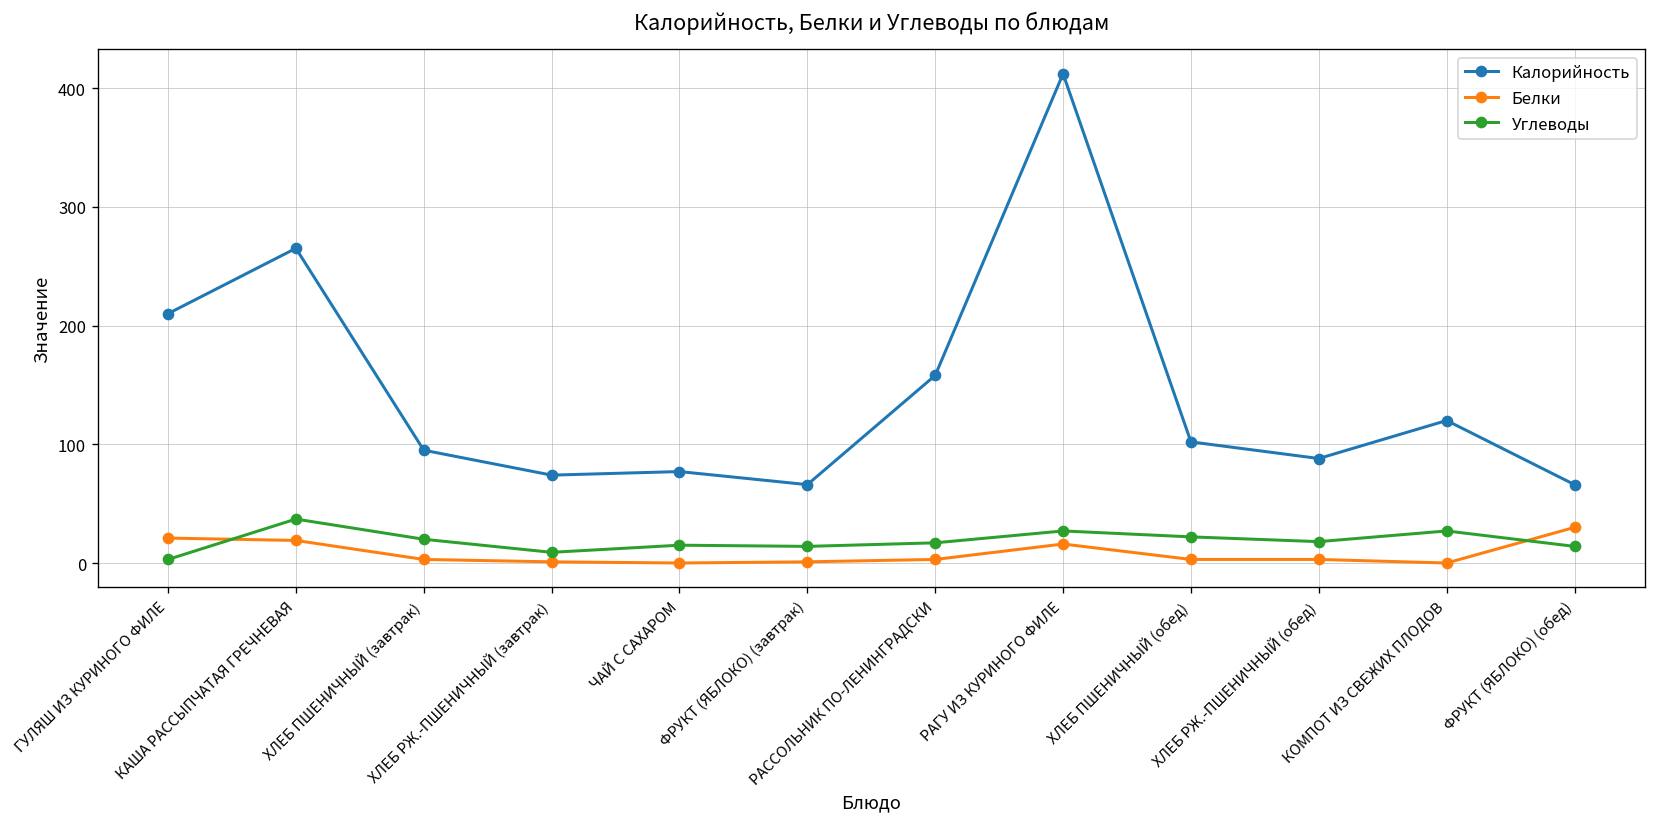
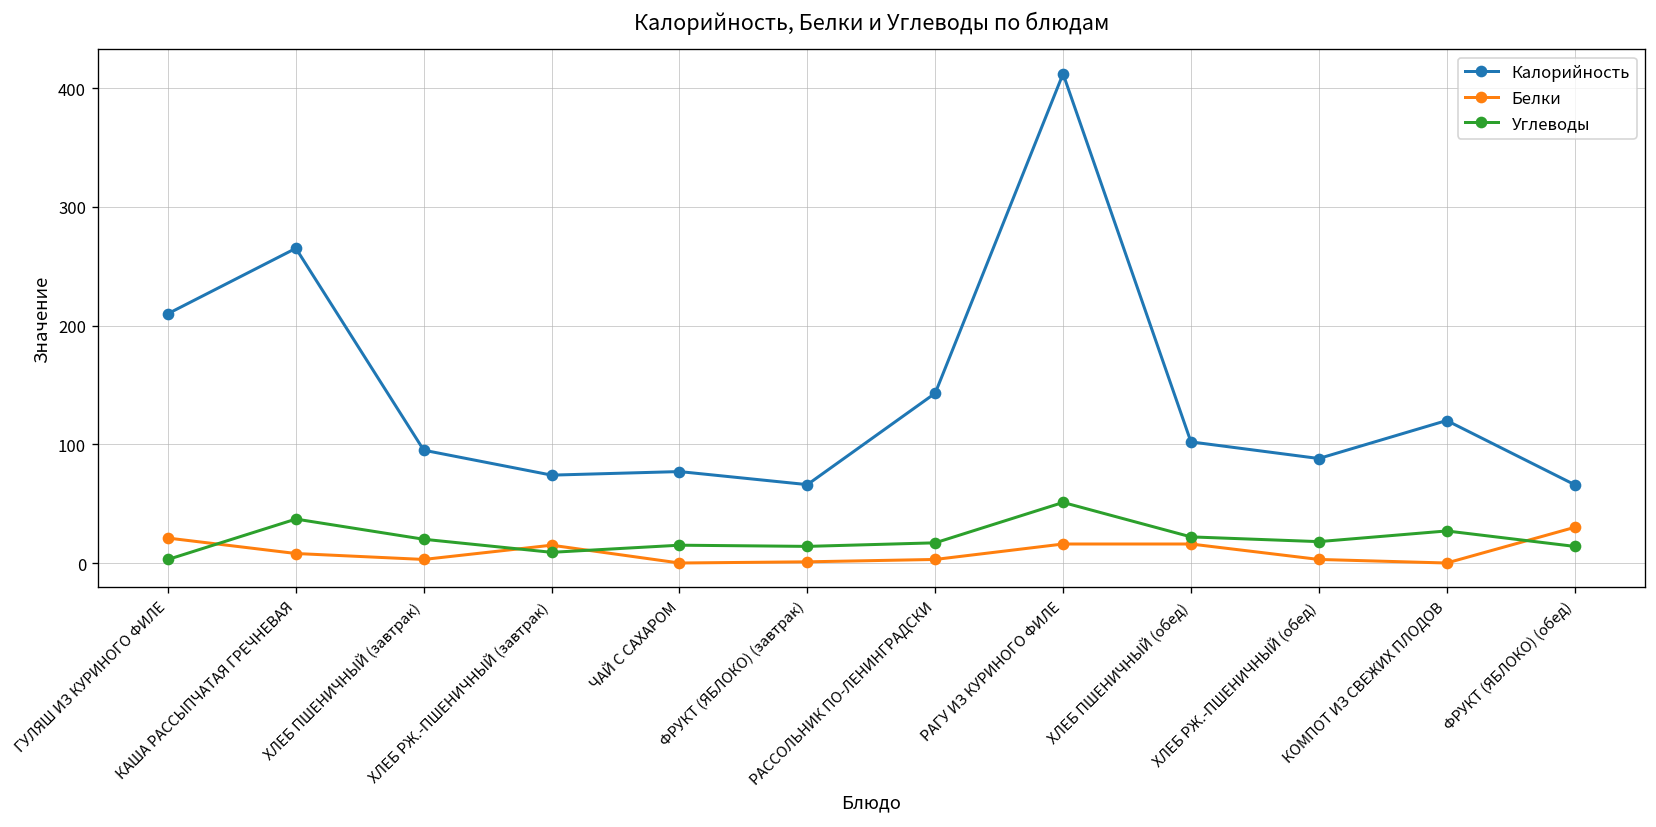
  {
    "Калорийность": {
      "ГУЛЯШ ИЗ КУРИНОГО ФИЛЕ": 210,
      "КАША РАССЫПЧАТАЯ ГРЕЧНЕВАЯ": 270,
      "ХЛЕБ ПШЕНИЧНЫЙ (завтрак)": 100,
      "ХЛЕБ РЖ.-ПШЕНИЧНЫЙ (завтрак)": 70,
      "ЧАЙ С САХАРОМ": 80,
      "ФРУКТ (ЯБЛОКО) (завтрак)": 70,
-     "РАССОЛЬНИК ПО-ЛЕНИНГРАДСКИ": 160,
+     "РАССОЛЬНИК ПО-ЛЕНИНГРАДСКИ": 140,
      "РАГУ ИЗ КУРИНОГО ФИЛЕ": 410,
      "ХЛЕБ ПШЕНИЧНЫЙ (обед)": 100,
      "ХЛЕБ РЖ.-ПШЕНИЧНЫЙ (обед)": 90,
      "КОМПОТ ИЗ СВЕЖИХ ПЛОДОВ": 120,
      "ФРУКТ (ЯБЛОКО) (обед)": 70
    },
    "Белки": {
      "ГУЛЯШ ИЗ КУРИНОГО ФИЛЕ": 20,
-     "КАША РАССЫПЧАТАЯ ГРЕЧНЕВАЯ": 20,
+     "КАША РАССЫПЧАТАЯ ГРЕЧНЕВАЯ": 10,
      "ХЛЕБ ПШЕНИЧНЫЙ (завтрак)": 0,
-     "ХЛЕБ РЖ.-ПШЕНИЧНЫЙ (завтрак)": 0,
+     "ХЛЕБ РЖ.-ПШЕНИЧНЫЙ (завтрак)": 20,
      "ЧАЙ С САХАРОМ": 0,
      "ФРУКТ (ЯБЛОКО) (завтрак)": 0,
      "РАССОЛЬНИК ПО-ЛЕНИНГРАДСКИ": 0,
      "РАГУ ИЗ КУРИНОГО ФИЛЕ": 20,
-     "ХЛЕБ ПШЕНИЧНЫЙ (обед)": 0,
+     "ХЛЕБ ПШЕНИЧНЫЙ (обед)": 20,
      "ХЛЕБ РЖ.-ПШЕНИЧНЫЙ (обед)": 0,
      "КОМПОТ ИЗ СВЕЖИХ ПЛОДОВ": 0,
      "ФРУКТ (ЯБЛОКО) (обед)": 30
    },
    "Углеводы": {
      "ГУЛЯШ ИЗ КУРИНОГО ФИЛЕ": 0,
      "КАША РАССЫПЧАТАЯ ГРЕЧНЕВАЯ": 40,
      "ХЛЕБ ПШЕНИЧНЫЙ (завтрак)": 20,
      "ХЛЕБ РЖ.-ПШЕНИЧНЫЙ (завтрак)": 10,
      "ЧАЙ С САХАРОМ": 20,
      "ФРУКТ (ЯБЛОКО) (завтрак)": 10,
      "РАССОЛЬНИК ПО-ЛЕНИНГРАДСКИ": 20,
-     "РАГУ ИЗ КУРИНОГО ФИЛЕ": 30,
+     "РАГУ ИЗ КУРИНОГО ФИЛЕ": 50,
      "ХЛЕБ ПШЕНИЧНЫЙ (обед)": 20,
      "ХЛЕБ РЖ.-ПШЕНИЧНЫЙ (обед)": 20,
      "КОМПОТ ИЗ СВЕЖИХ ПЛОДОВ": 30,
      "ФРУКТ (ЯБЛОКО) (обед)": 10
    }
  }
